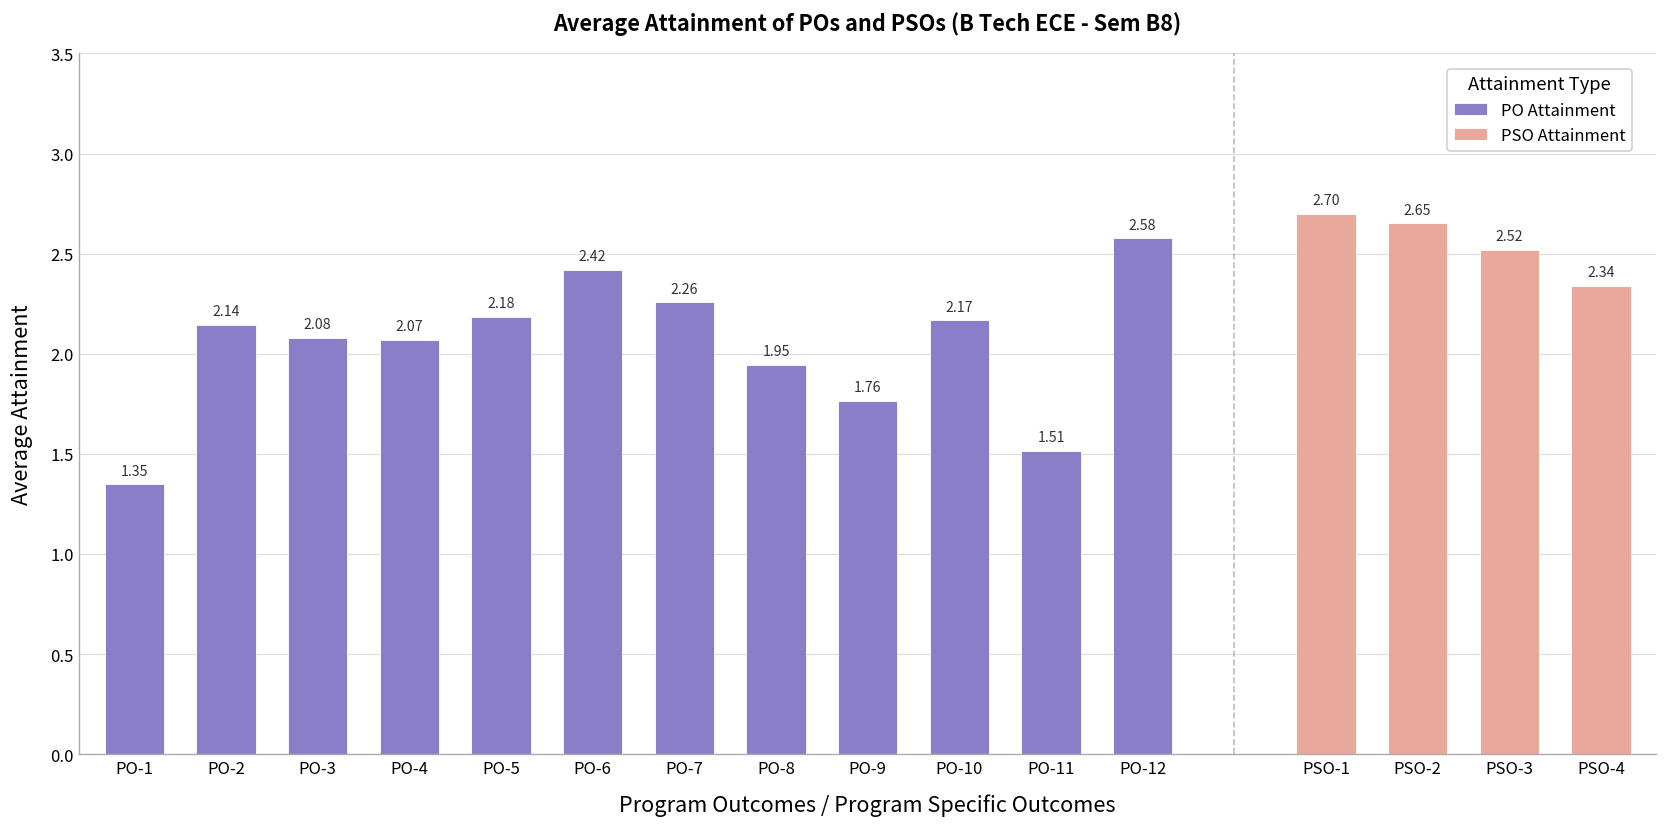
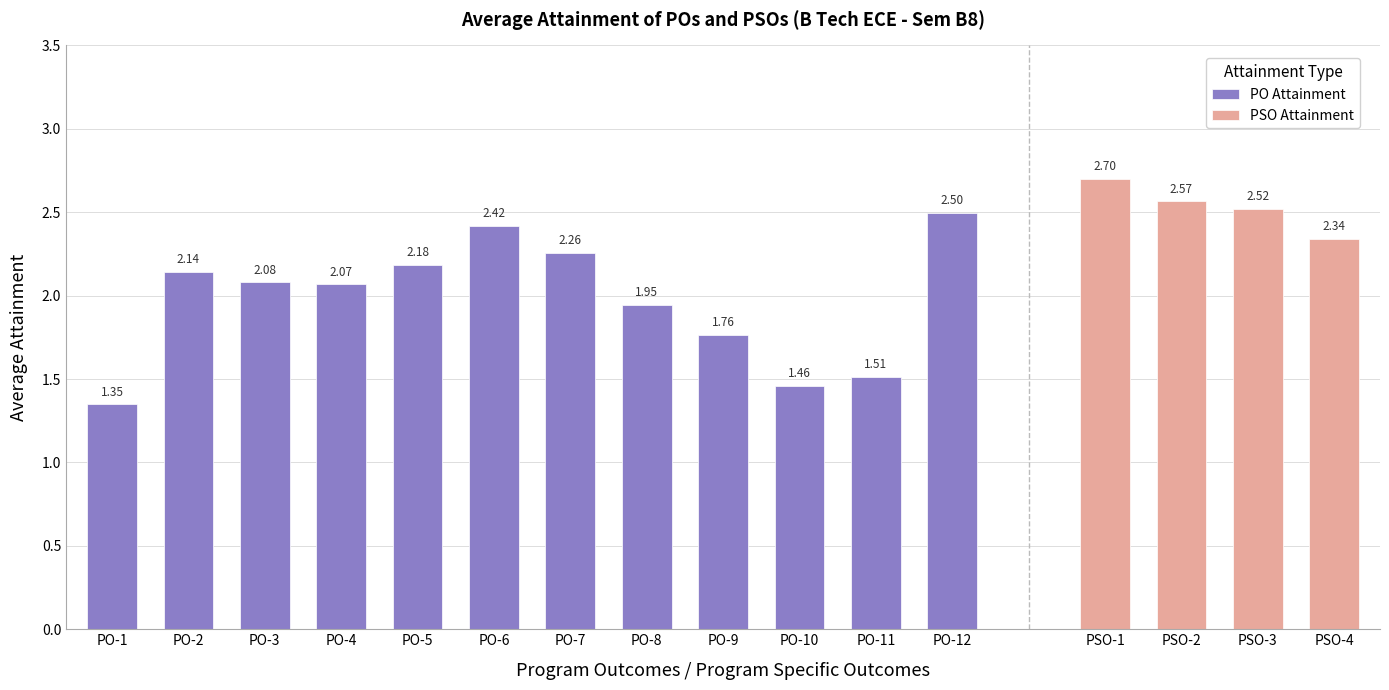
  {
    "PO Attainment": {
      "PO-1": 1.35,
      "PO-2": 2.14,
      "PO-3": 2.08,
      "PO-4": 2.07,
      "PO-5": 2.18,
      "PO-6": 2.42,
      "PO-7": 2.26,
      "PO-8": 1.95,
      "PO-9": 1.76,
-     "PO-10": 2.17,
+     "PO-10": 1.46,
      "PO-11": 1.51,
-     "PO-12": 2.58
+     "PO-12": 2.50
    },
    "PSO Attainment": {
      "PSO-1": 2.70,
-     "PSO-2": 2.65,
+     "PSO-2": 2.57,
      "PSO-3": 2.52,
      "PSO-4": 2.34
    }
  }
